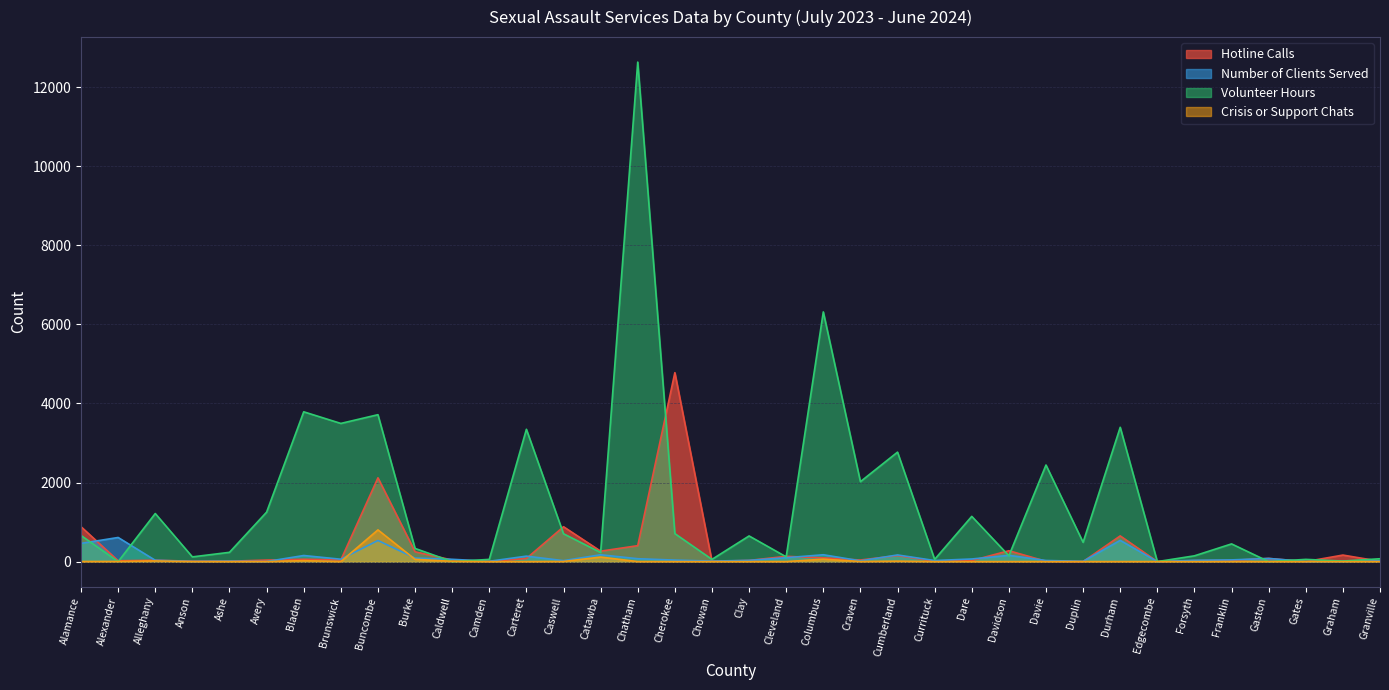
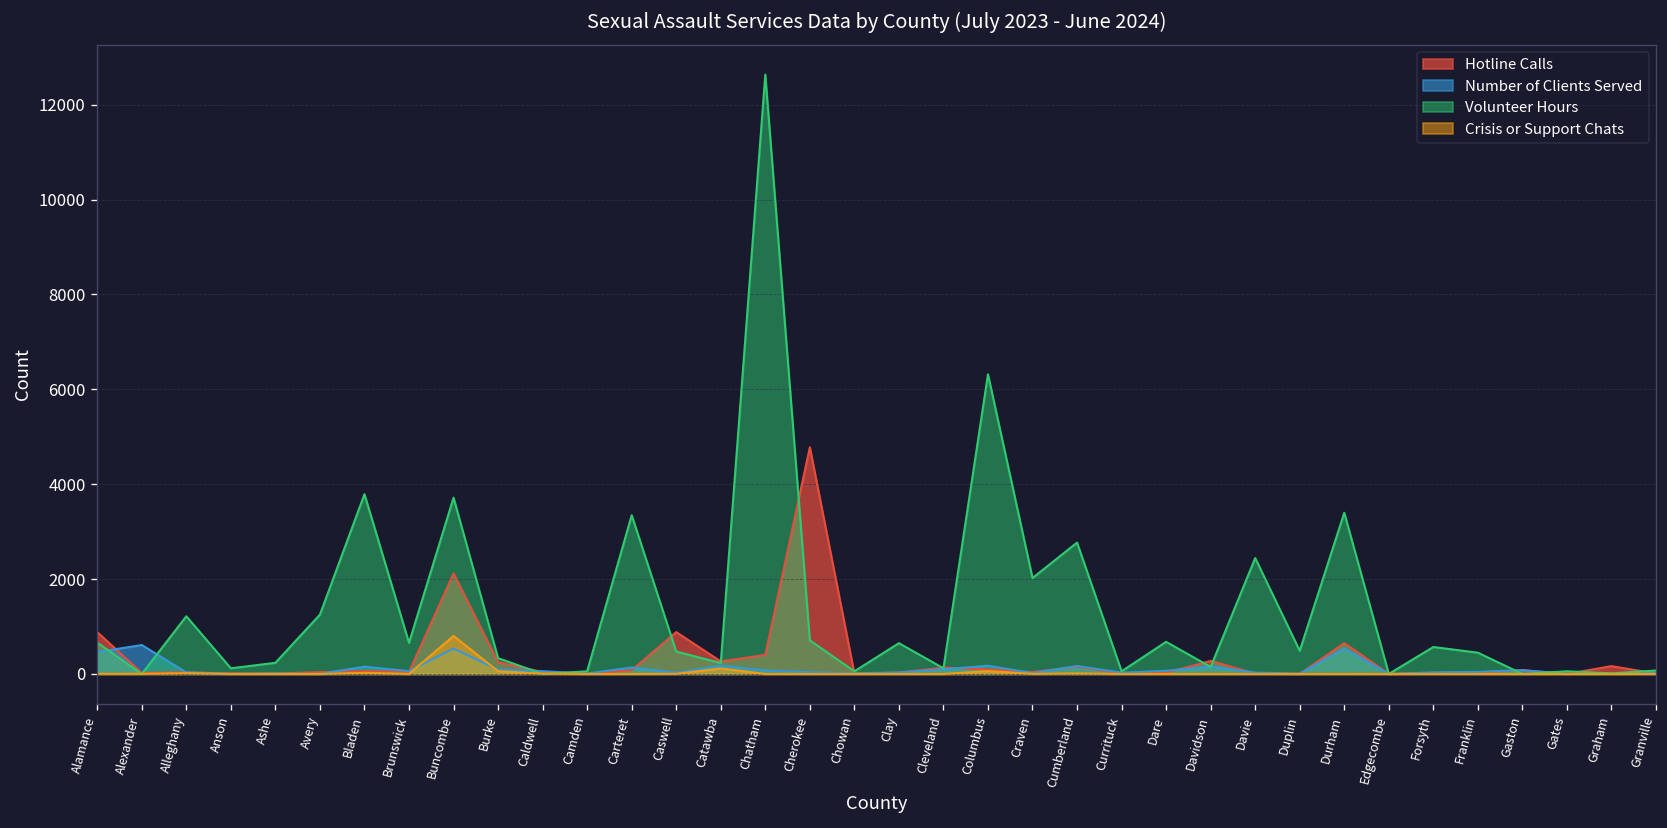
  {
    "Hotline Calls": {
      "Alamance": 900,
      "Buncombe": 2100,
      "Burke": 200,
      "Caswell": 900,
      "Chatham": 400,
      "Cherokee": 4800,
      "Davidson": 300,
      "Durham": 700,
      "Graham": 200
    },
    "Number of Clients Served": {
      "Alamance": 500,
      "Alexander": 600,
      "Bladen": 200,
      "Buncombe": 500,
      "Chatham": 100,
      "Columbus": 200,
      "Durham": 500
    },
    "Volunteer Hours": {
      "Alamance": 700,
      "Alleghany": 1200,
      "Anson": 100,
      "Ashe": 200,
      "Avery": 1300,
      "Bladen": 3800,
-     "Brunswick": 3500,
+     "Brunswick": 700,
      "Buncombe": 3700,
      "Burke": 300,
      "Carteret": 3300,
-     "Caswell": 700,
+     "Caswell": 500,
      "Chatham": 12600,
      "Cherokee": 700,
      "Clay": 600,
      "Columbus": 6300,
      "Craven": 2000,
      "Cumberland": 2800,
-     "Dare": 1100,
+     "Dare": 700,
      "Davie": 2400,
      "Duplin": 500,
      "Durham": 3400,
-     "Forsyth": 100,
+     "Forsyth": 600,
      "Franklin": 400
    },
    "Crisis or Support Chats": {
      "Alamance": 0,
      "Buncombe": 800,
      "Carteret": 0,
      "Chatham": 0,
      "Cleveland": 0,
      "Cumberland": 0,
      "Davidson": 0,
      "Durham": 0
    }
  }
